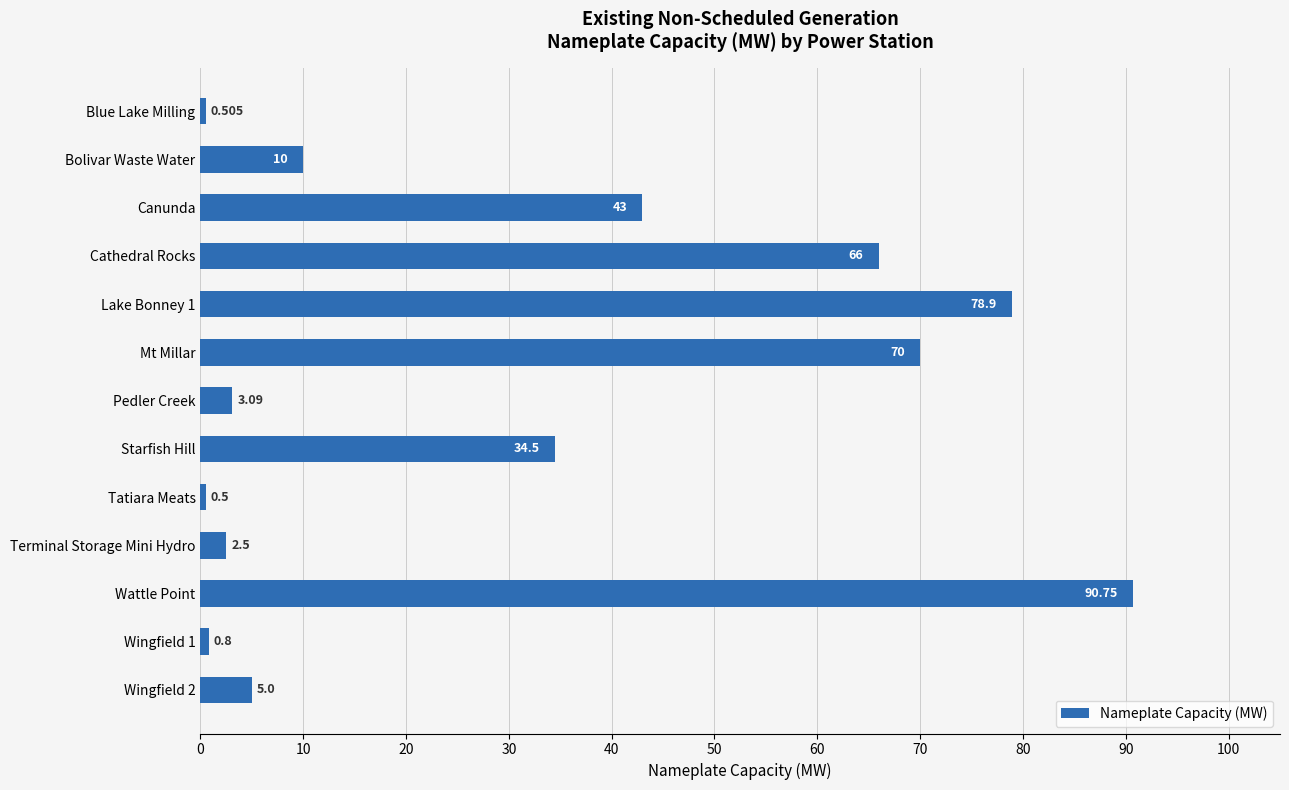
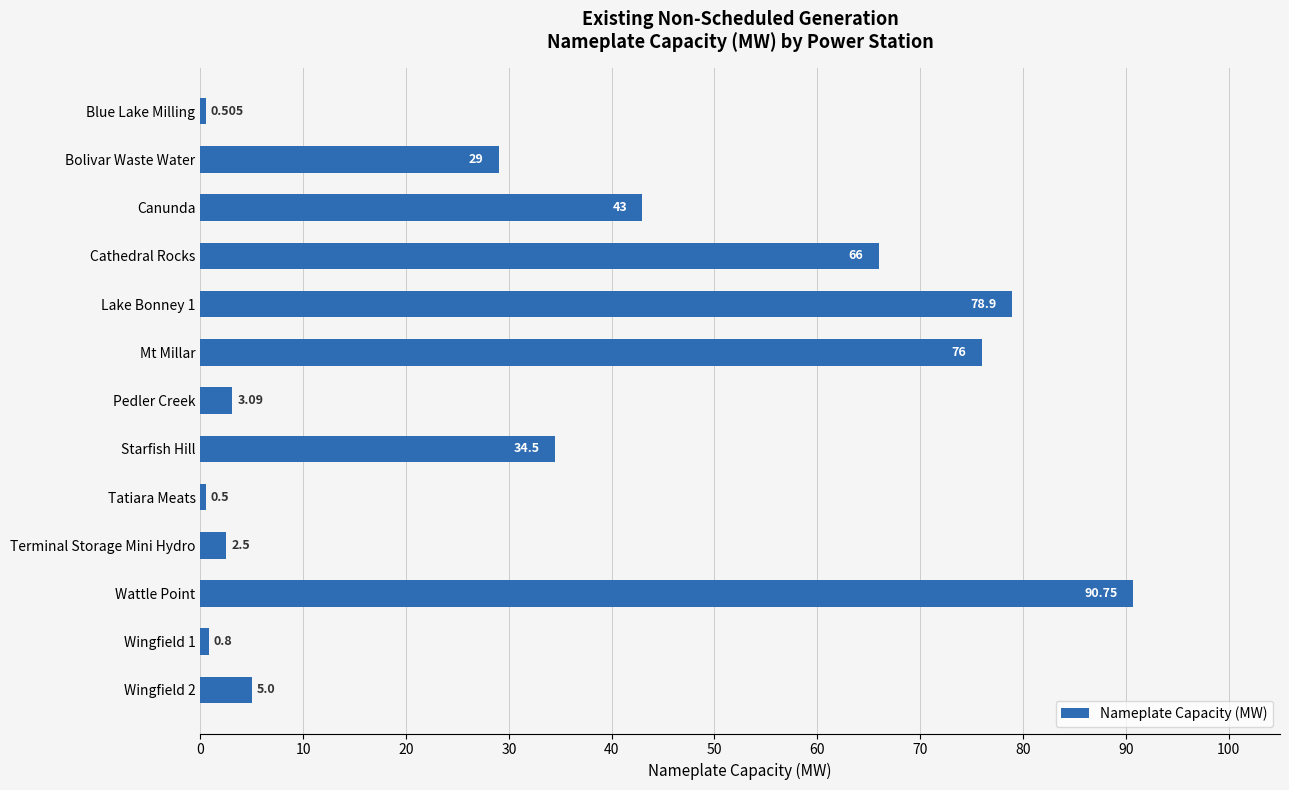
  {
    "Blue Lake Milling": 0.505,
-   "Bolivar Waste Water": 10,
+   "Bolivar Waste Water": 29,
    "Canunda": 43,
    "Cathedral Rocks": 66,
    "Lake Bonney 1": 78.9,
-   "Mt Millar": 70,
+   "Mt Millar": 76,
    "Pedler Creek": 3.09,
    "Starfish Hill": 34.5,
    "Tatiara Meats": 0.5,
    "Terminal Storage Mini Hydro": 2.5,
    "Wattle Point": 90.75,
    "Wingfield 1": 0.8,
    "Wingfield 2": 5.0
  }
